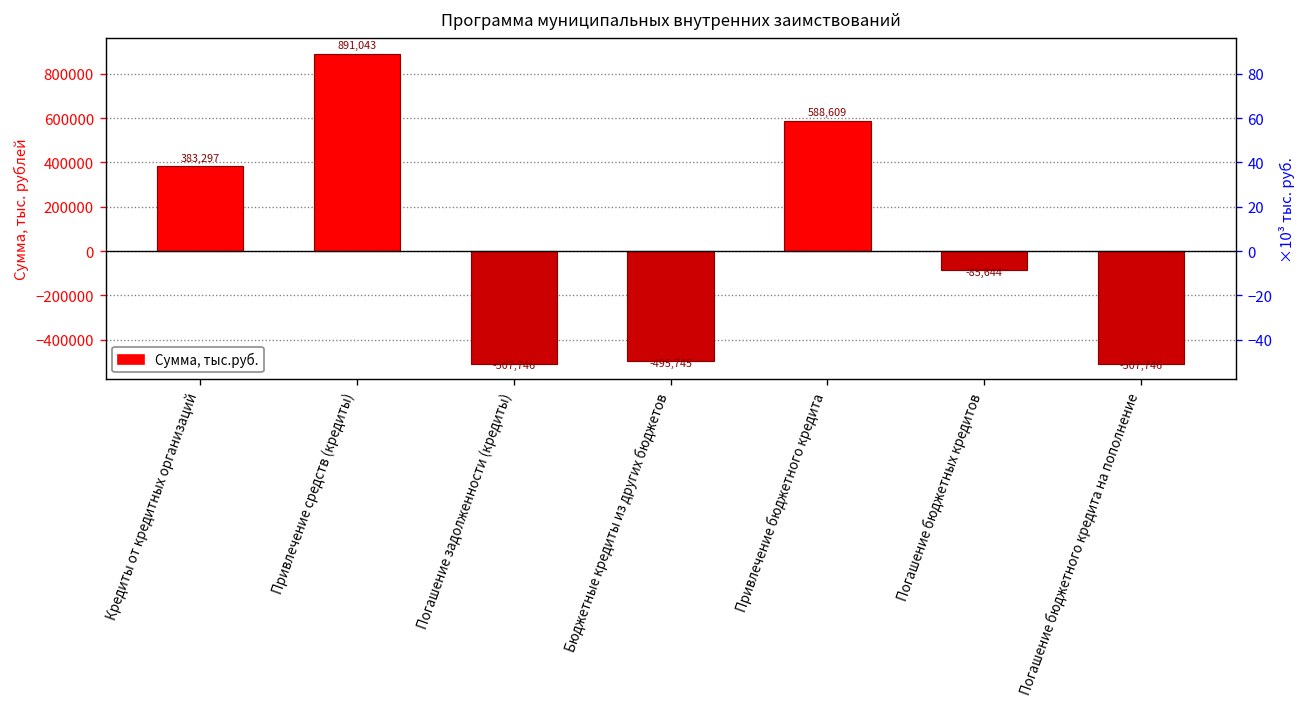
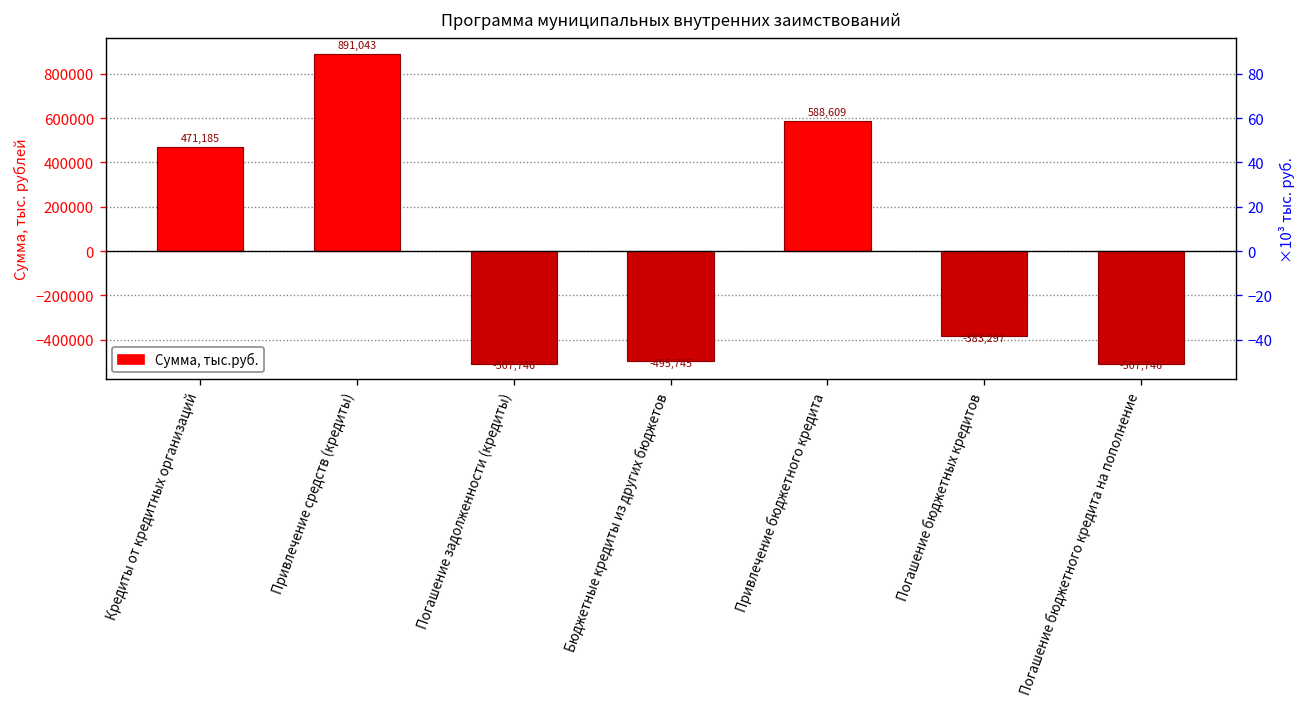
  {
-   "Кредиты от кредитных организаций": "383,297",
+   "Кредиты от кредитных организаций": "471,185",
    "Привлечение средств (кредиты)": "891,043",
    "Погашение задолженности (кредиты)": "-507,746",
    "Бюджетные кредиты из других бюджетов": "-495,745",
    "Привлечение бюджетного кредита": "588,609",
-   "Погашение бюджетных кредитов": "-85,644",
+   "Погашение бюджетных кредитов": "-383,297",
    "Погашение бюджетного кредита на пополнение": "-507,746"
  }
